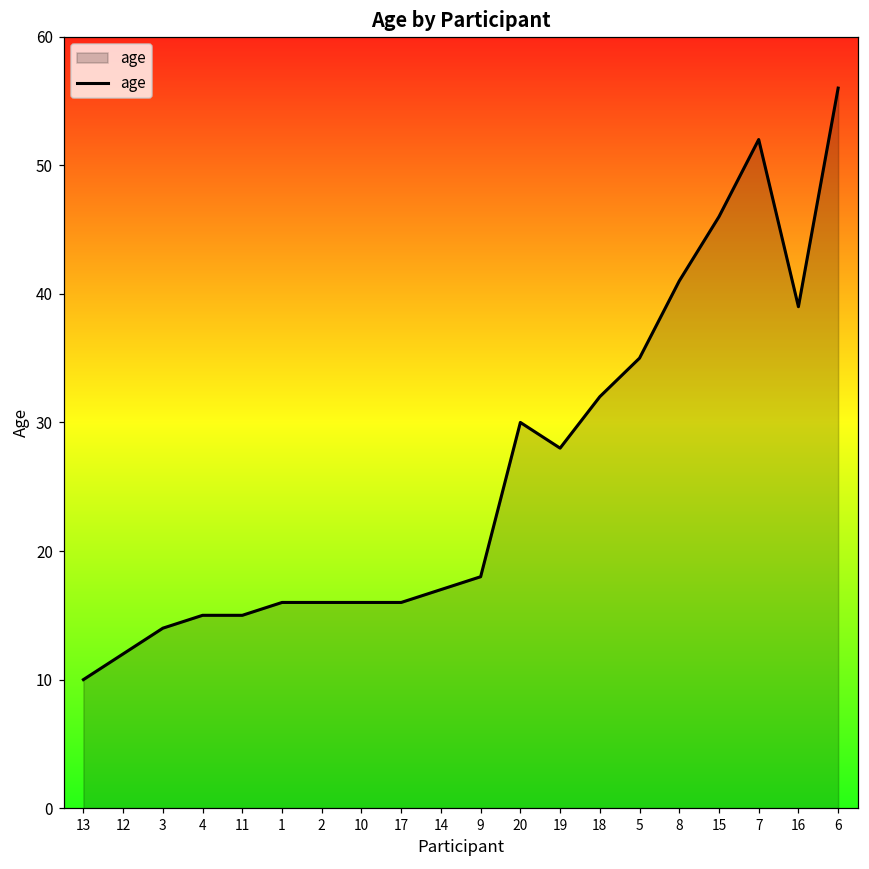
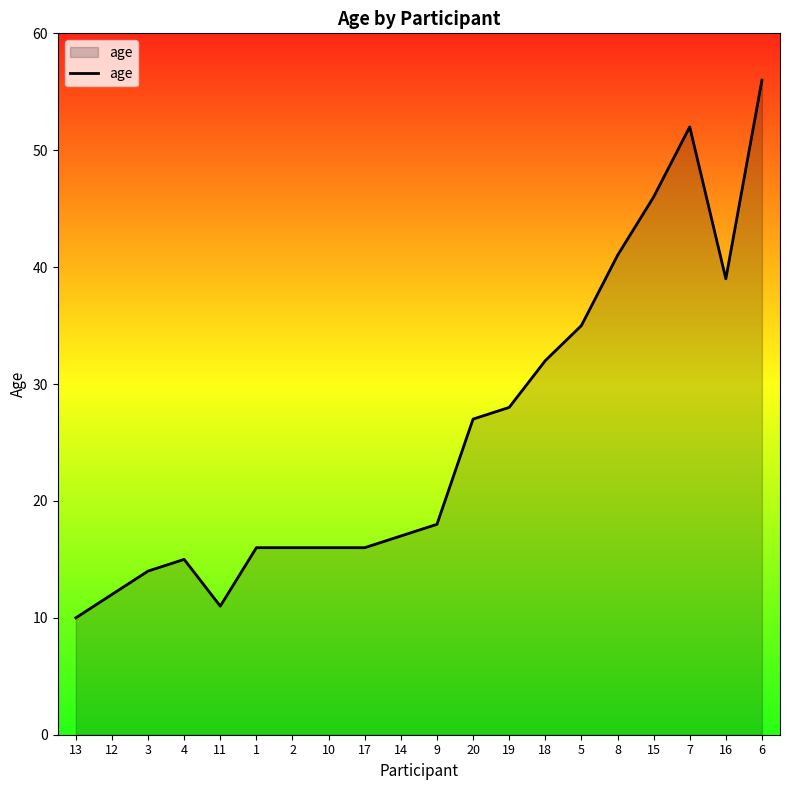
  {
    "13": 10,
    "12": 12,
    "3": 14,
    "4": 15,
-   "11": 15,
+   "11": 11,
    "1": 16,
    "2": 16,
    "10": 16,
    "17": 16,
    "14": 17,
    "9": 18,
-   "20": 30,
+   "20": 27,
    "19": 28,
    "18": 32,
    "5": 35,
    "8": 41,
    "15": 46,
    "7": 52,
    "16": 39,
    "6": 56
  }
